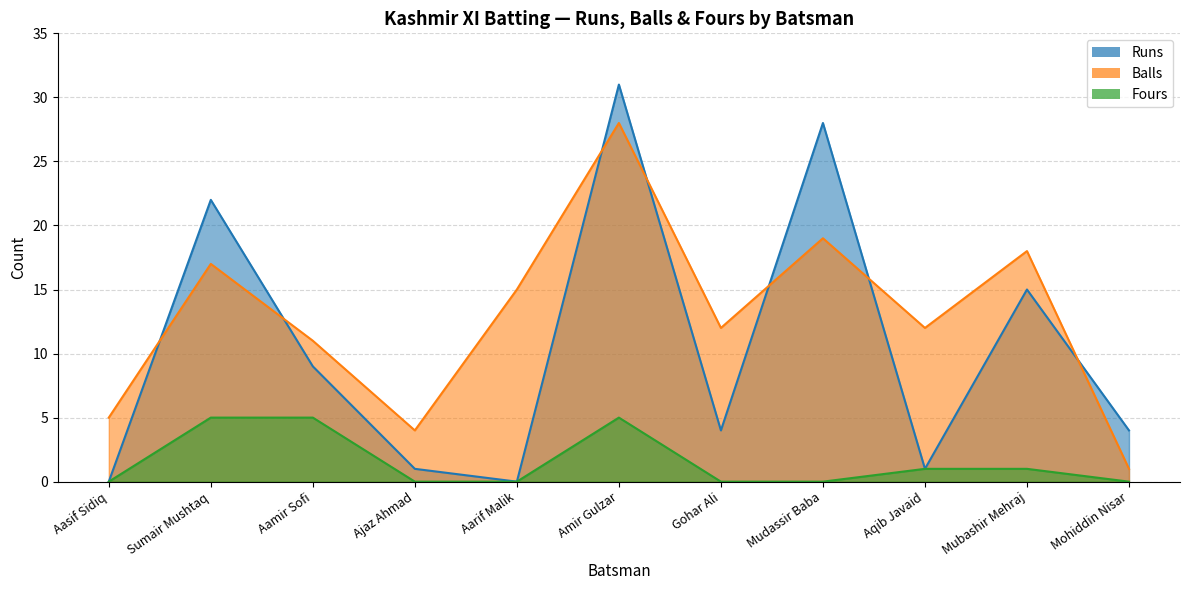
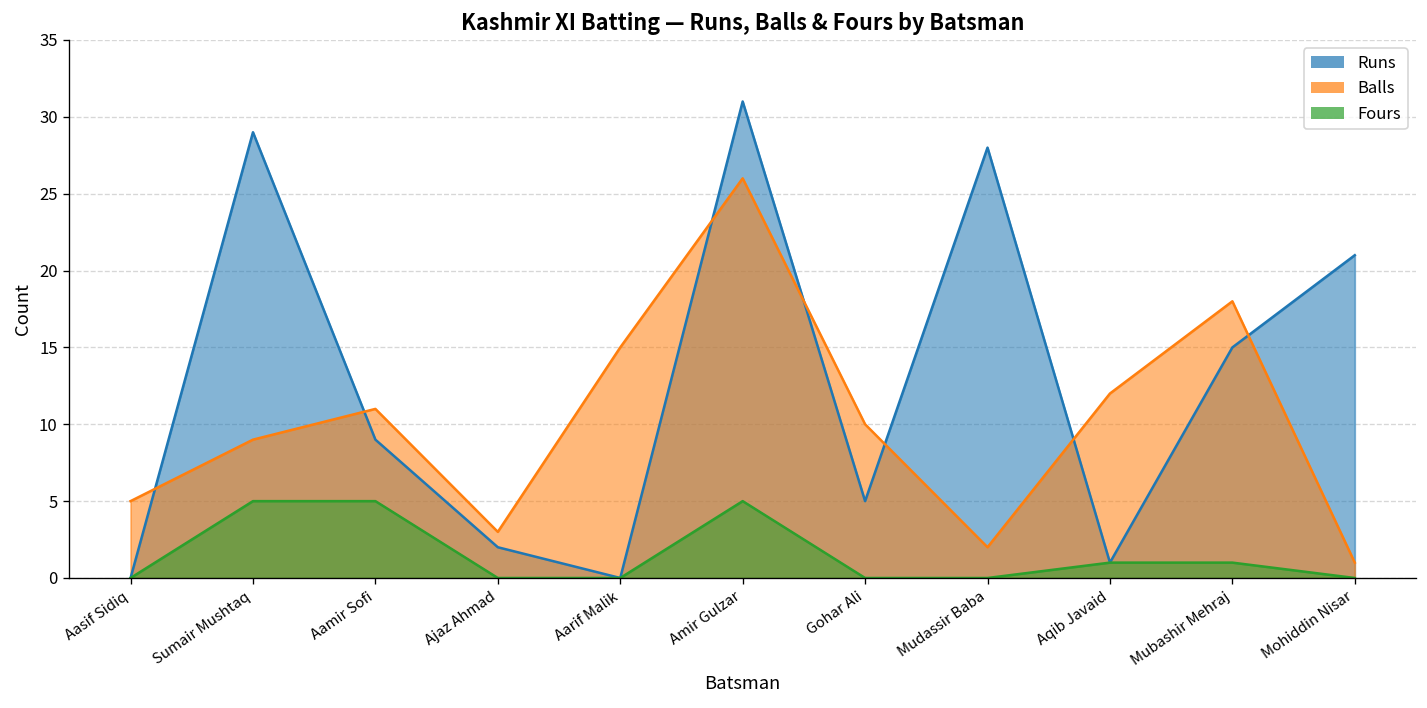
  {
    "Runs": {
-     "Sumair Mushtaq": 22,
+     "Sumair Mushtaq": 29,
      "Aamir Sofi": 9,
-     "Ajaz Ahmad": 1,
+     "Ajaz Ahmad": 2,
      "Amir Gulzar": 31,
-     "Gohar Ali": 4,
+     "Gohar Ali": 5,
      "Mudassir Baba": 28,
      "Mubashir Mehraj": 15,
-     "Mohiddin Nisar": 4
+     "Mohiddin Nisar": 21
    },
    "Balls": {
      "Aasif Sidiq": 5,
-     "Sumair Mushtaq": 17,
+     "Sumair Mushtaq": 9,
      "Aamir Sofi": 11,
-     "Ajaz Ahmad": 4,
+     "Ajaz Ahmad": 3,
      "Aarif Malik": 15,
-     "Amir Gulzar": 28,
-     "Gohar Ali": 12,
-     "Mudassir Baba": 19,
+     "Amir Gulzar": 26,
+     "Gohar Ali": 10,
+     "Mudassir Baba": 2,
      "Aqib Javaid": 12,
      "Mubashir Mehraj": 18,
      "Mohiddin Nisar": 1
    },
    "Fours": {
      "Sumair Mushtaq": 5,
      "Aamir Sofi": 5,
      "Ajaz Ahmad": 0,
      "Amir Gulzar": 5,
      "Gohar Ali": 0,
      "Mudassir Baba": 0,
      "Mubashir Mehraj": 1,
      "Mohiddin Nisar": 0
    }
  }
